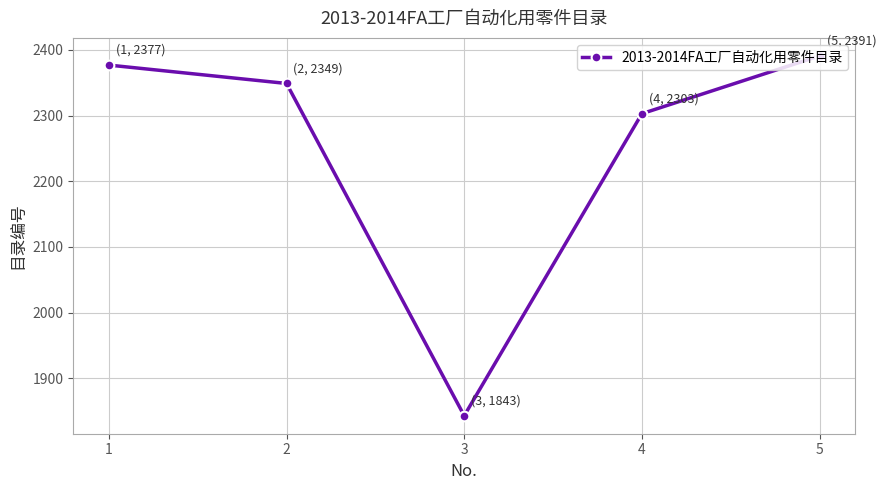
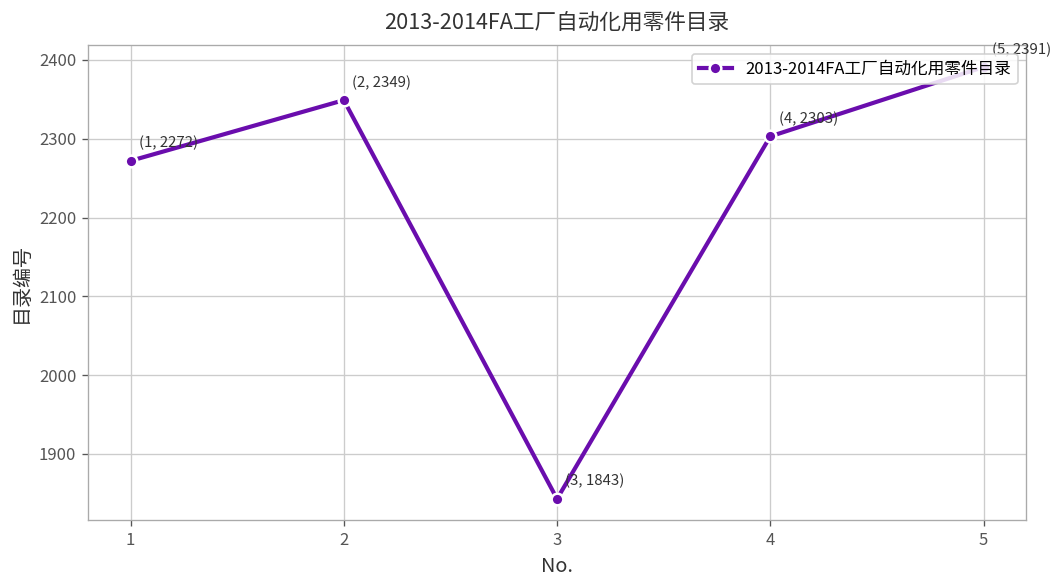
  {
-   "1": 2377,
+   "1": 2272,
    "2": 2349,
    "3": 1843,
    "4": 2303
  }
